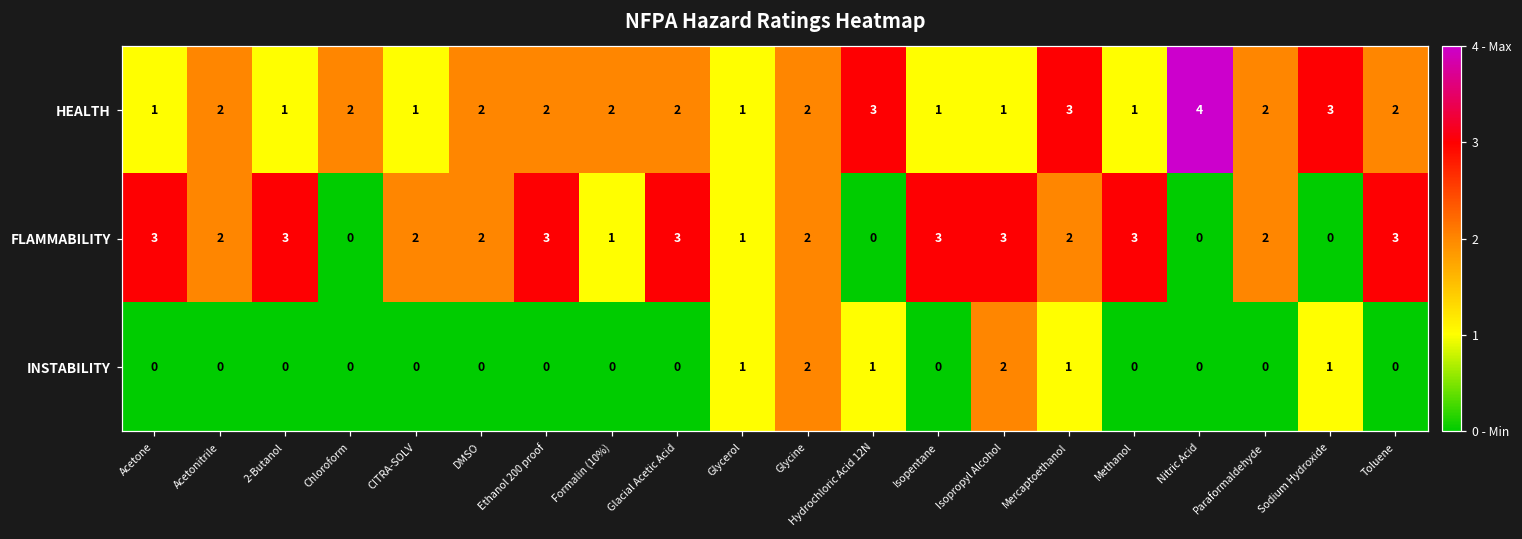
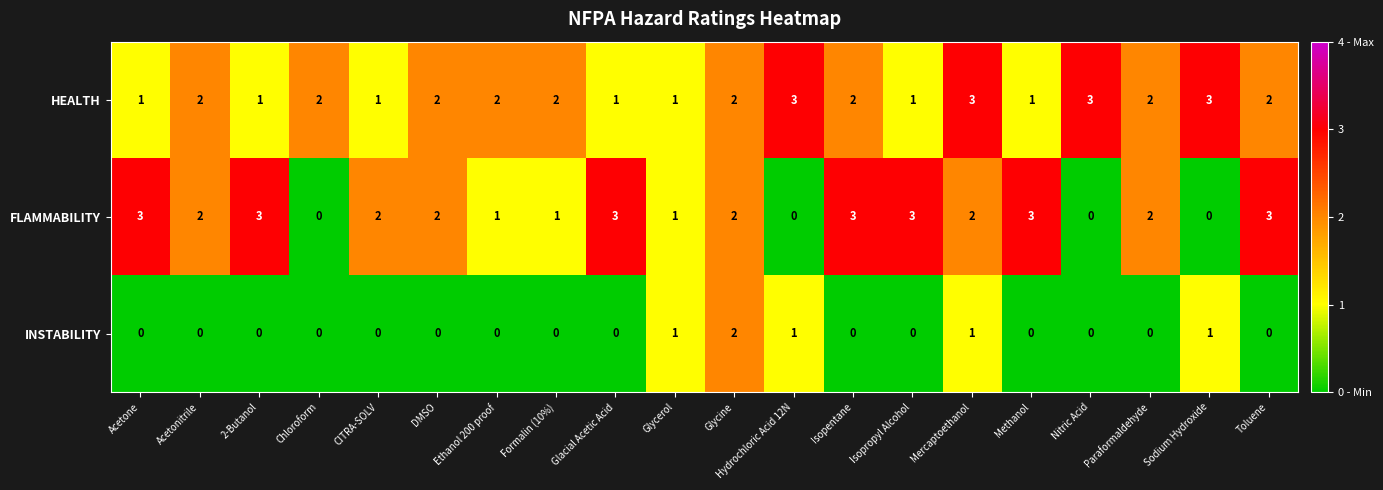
  {
    "HEALTH": {
      "Acetone": 1,
      "Acetonitrile": 2,
      "2-Butanol": 1,
      "Chloroform": 2,
      "CITRA-SOLV": 1,
      "DMSO": 2,
      "Ethanol 200 proof": 2,
      "Formalin (10%)": 2,
-     "Glacial Acetic Acid": 2,
+     "Glacial Acetic Acid": 1,
      "Glycerol": 1,
      "Glycine": 2,
      "Hydrochloric Acid 12N": 3,
-     "Isopentane": 1,
+     "Isopentane": 2,
      "Isopropyl Alcohol": 1,
      "Mercaptoethanol": 3,
      "Methanol": 1,
-     "Nitric Acid": 4,
+     "Nitric Acid": 3,
      "Paraformaldehyde": 2,
      "Sodium Hydroxide": 3,
      "Toluene": 2
    },
    "FLAMMABILITY": {
      "Acetone": 3,
      "Acetonitrile": 2,
      "2-Butanol": 3,
      "Chloroform": 0,
      "CITRA-SOLV": 2,
      "DMSO": 2,
-     "Ethanol 200 proof": 3,
+     "Ethanol 200 proof": 1,
      "Formalin (10%)": 1,
      "Glacial Acetic Acid": 3,
      "Glycerol": 1,
      "Glycine": 2,
      "Hydrochloric Acid 12N": 0,
      "Isopentane": 3,
      "Isopropyl Alcohol": 3,
      "Mercaptoethanol": 2,
      "Methanol": 3,
      "Nitric Acid": 0,
      "Paraformaldehyde": 2,
      "Sodium Hydroxide": 0,
      "Toluene": 3
    },
    "INSTABILITY": {
      "Acetone": 0,
      "Acetonitrile": 0,
      "2-Butanol": 0,
      "Chloroform": 0,
      "CITRA-SOLV": 0,
      "DMSO": 0,
      "Ethanol 200 proof": 0,
      "Formalin (10%)": 0,
      "Glacial Acetic Acid": 0,
      "Glycerol": 1,
      "Glycine": 2,
      "Hydrochloric Acid 12N": 1,
      "Isopentane": 0,
-     "Isopropyl Alcohol": 2,
+     "Isopropyl Alcohol": 0,
      "Mercaptoethanol": 1,
      "Methanol": 0,
      "Nitric Acid": 0,
      "Paraformaldehyde": 0,
      "Sodium Hydroxide": 1,
      "Toluene": 0
    }
  }
